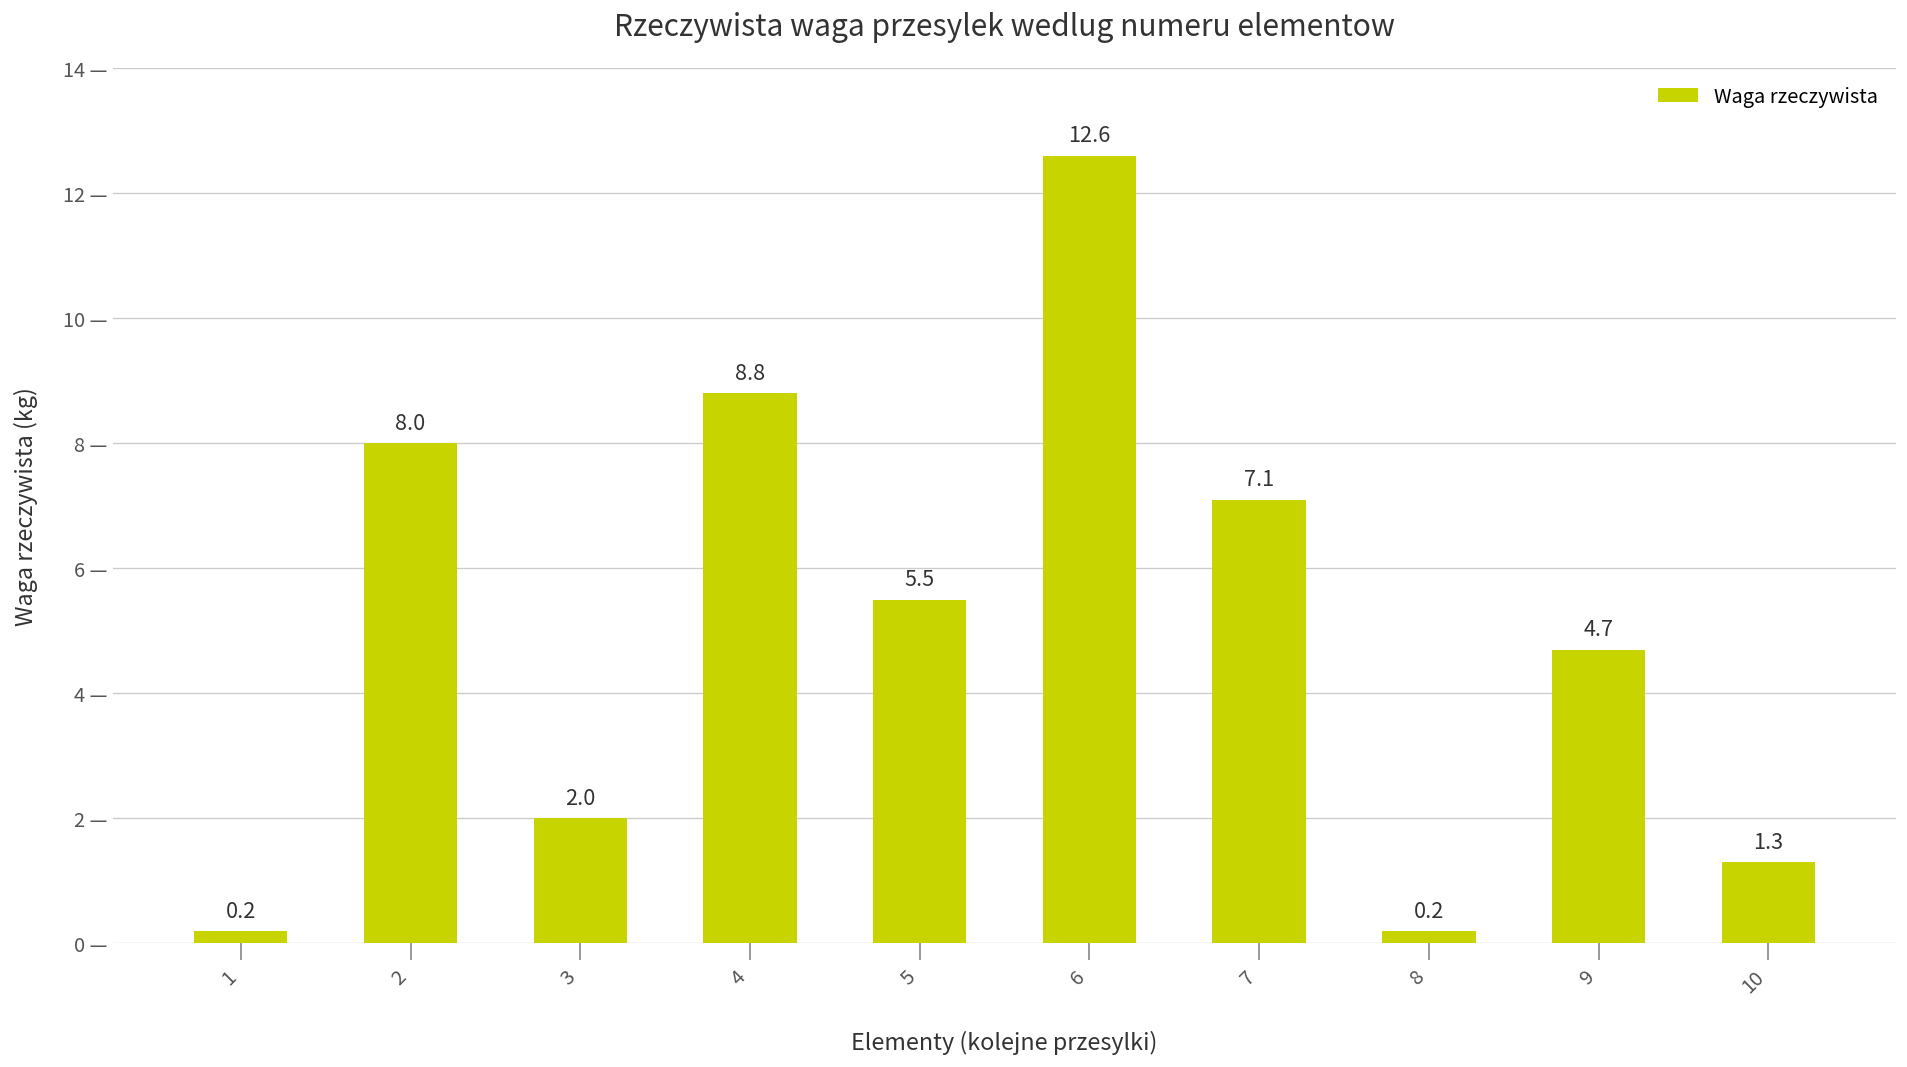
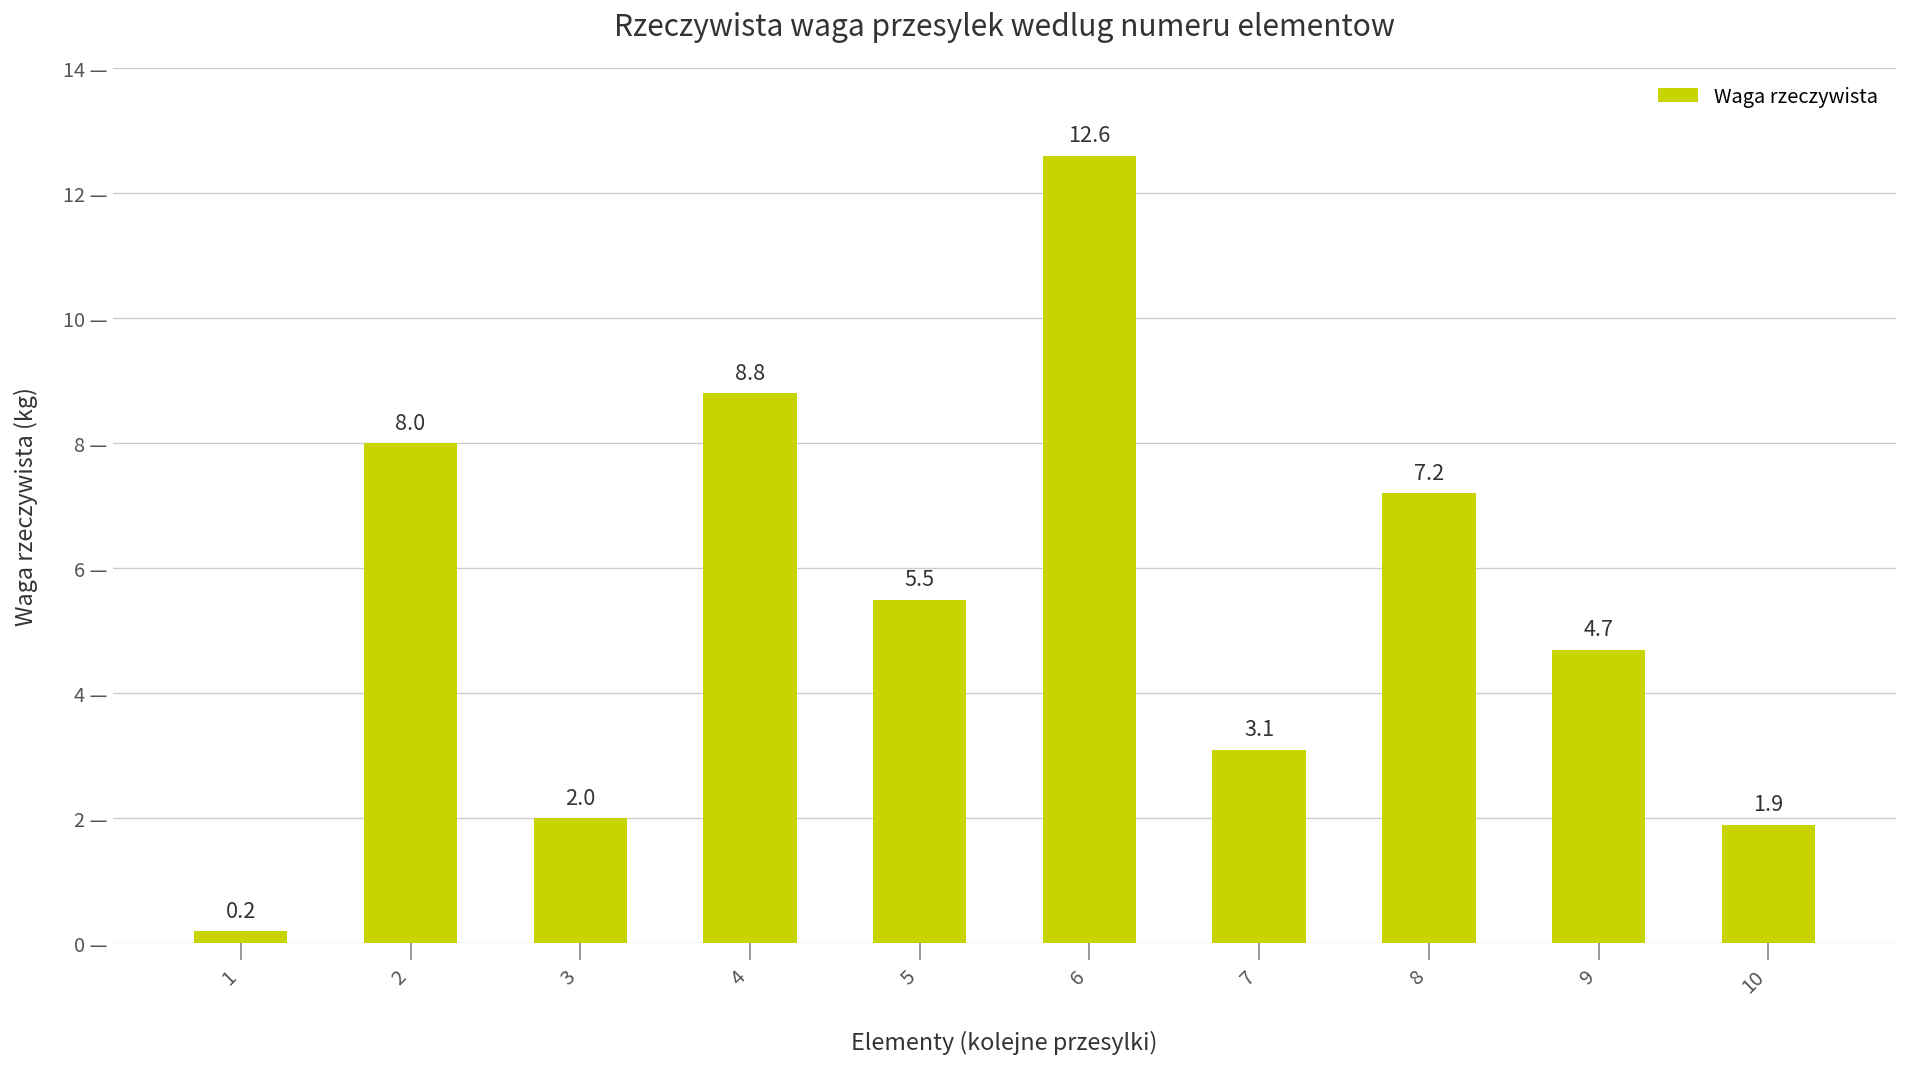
  {
    "1": 0.2,
    "2": 8.0,
    "3": 2.0,
    "4": 8.8,
    "5": 5.5,
    "6": 12.6,
-   "7": 7.1,
-   "8": 0.2,
+   "7": 3.1,
+   "8": 7.2,
    "9": 4.7,
-   "10": 1.3
+   "10": 1.9
  }
